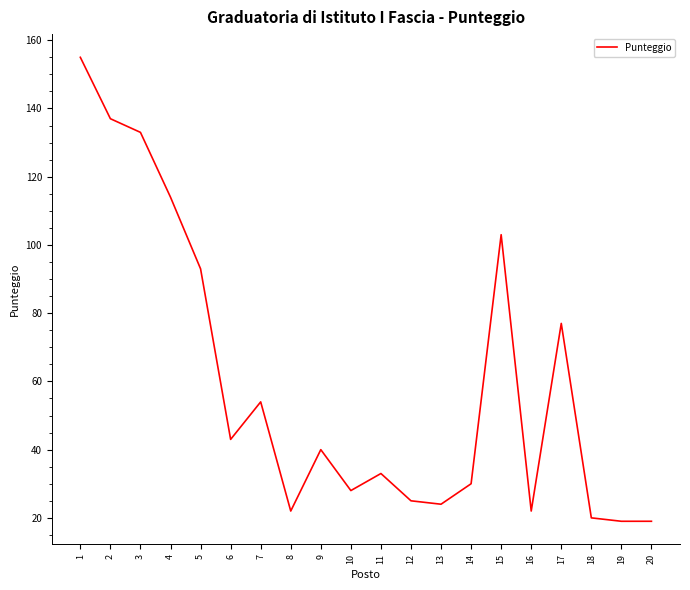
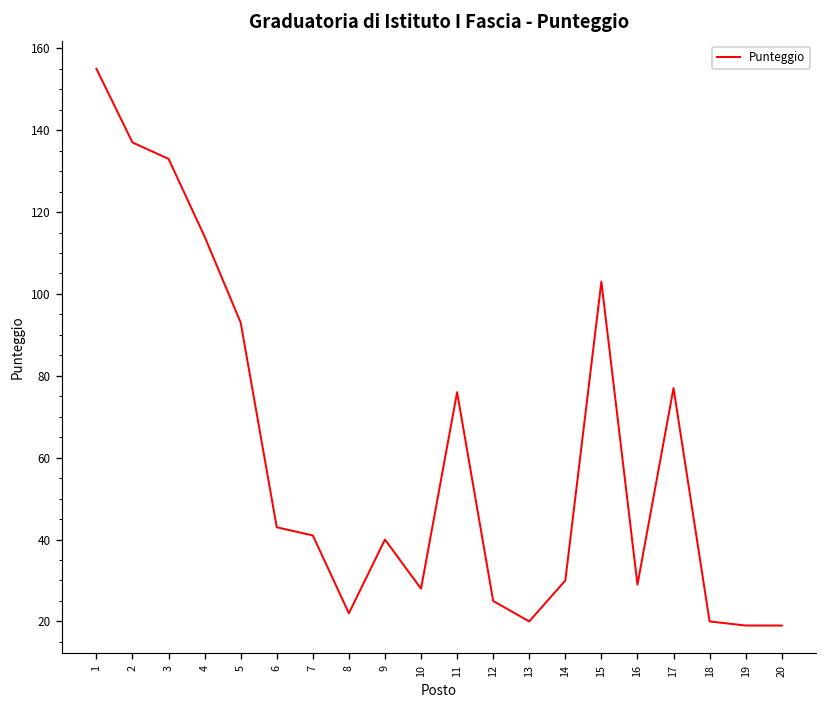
  {
    "1": 155,
    "2": 137,
    "3": 133,
    "4": 114,
    "5": 93,
    "6": 43,
-   "7": 54,
+   "7": 41,
    "8": 22,
    "9": 40,
    "10": 28,
-   "11": 33,
+   "11": 76,
    "12": 25,
-   "13": 24,
+   "13": 20,
    "14": 30,
    "15": 103,
-   "16": 22,
+   "16": 29,
    "17": 77,
    "18": 20,
    "19": 19,
    "20": 19
  }
